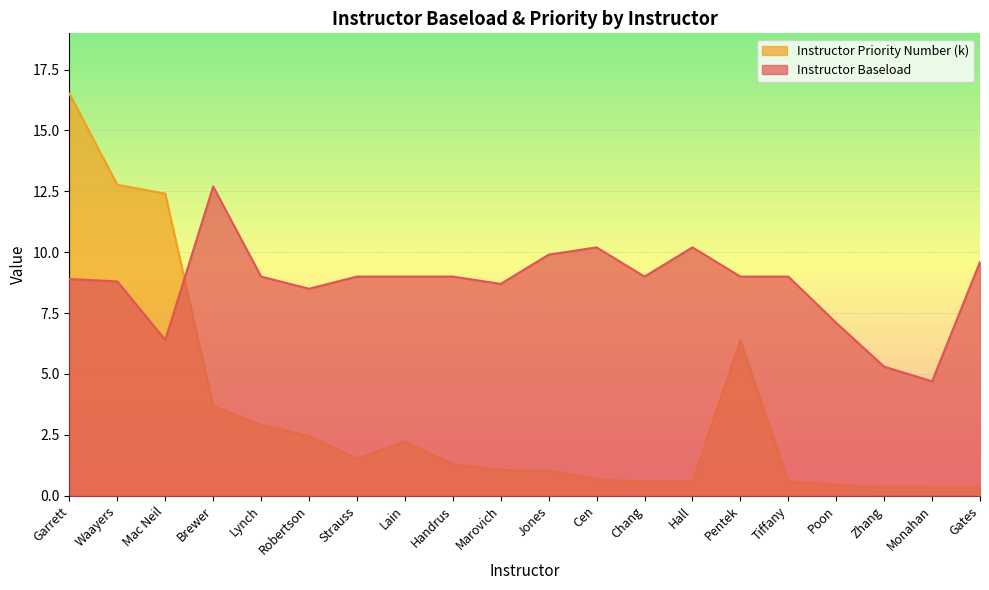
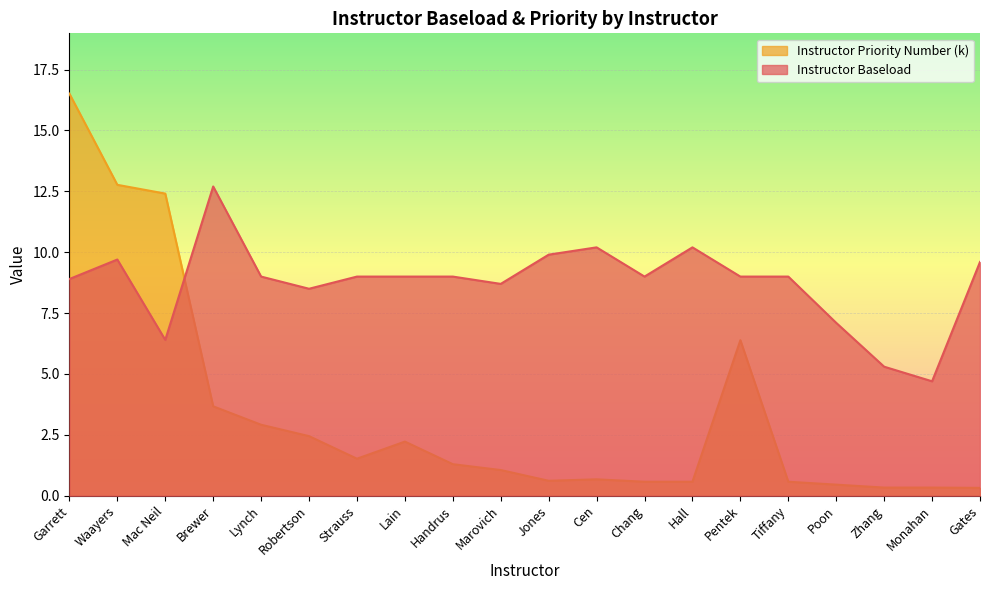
  {
    "Instructor Priority Number (k)": {
      "Garrett": 16.5,
      "Waayers": 12.8,
      "Mac Neil": 12.4,
      "Brewer": 3.7,
      "Lynch": 2.9,
      "Robertson": 2.4,
      "Strauss": 1.5,
      "Lain": 2.2,
      "Handrus": 1.3,
      "Marovich": 1.1,
-     "Jones": 1.0,
+     "Jones": 0.6,
      "Cen": 0.7,
      "Chang": 0.6,
      "Hall": 0.6,
      "Pentek": 6.4,
      "Tiffany": 0.6,
      "Poon": 0.5,
      "Zhang": 0.3,
      "Monahan": 0.3,
      "Gates": 0.3
    },
    "Instructor Baseload": {
      "Garrett": 8.9,
-     "Waayers": 8.8,
+     "Waayers": 9.7,
      "Mac Neil": 6.4,
      "Brewer": 12.7,
      "Lynch": 9.0,
      "Robertson": 8.5,
      "Strauss": 9.0,
      "Lain": 9.0,
      "Handrus": 9.0,
      "Marovich": 8.7,
      "Jones": 9.9,
      "Cen": 10.2,
      "Chang": 9.0,
      "Hall": 10.2,
      "Pentek": 9.0,
      "Tiffany": 9.0,
      "Poon": 7.1,
      "Zhang": 5.3,
      "Monahan": 4.7,
      "Gates": 9.6
    }
  }
